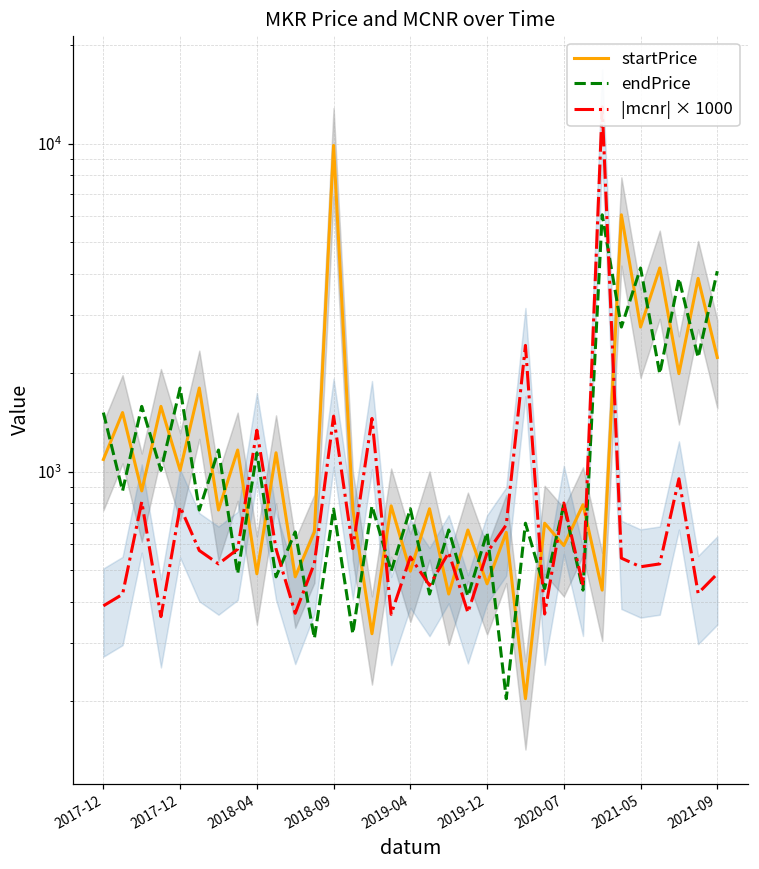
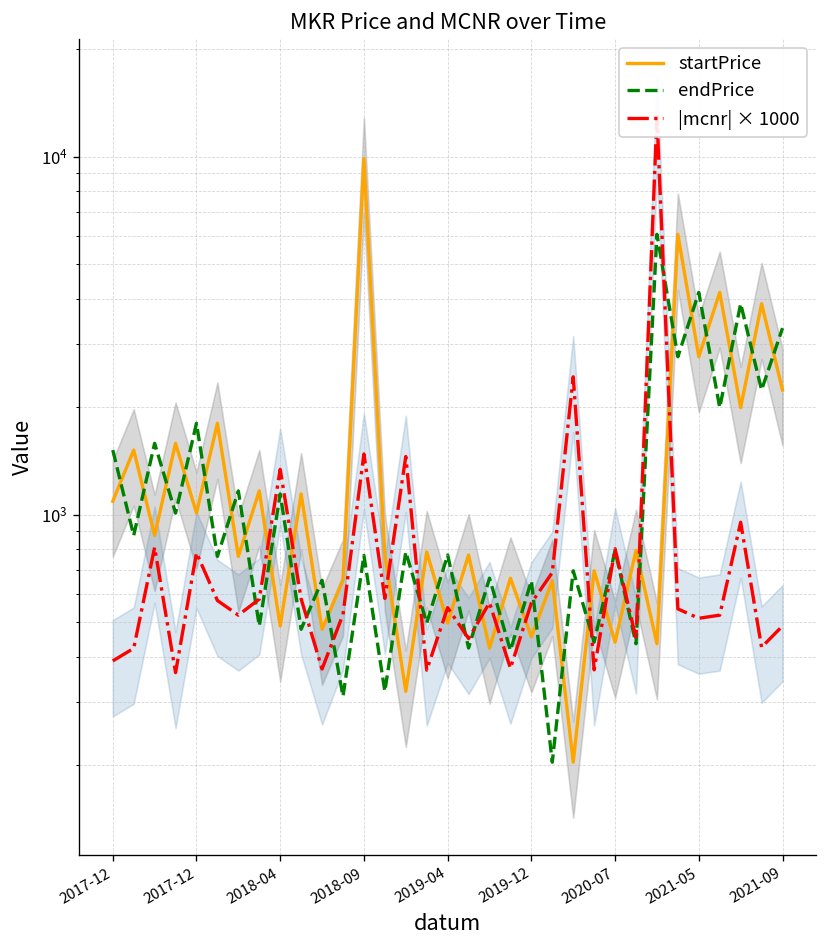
  {
    "startPrice": {
      "2018-04": 490,
      "2018-09": 9900,
      "2019-04": 500,
      "2019-12": 460,
-     "2020-07": 600,
+     "2020-07": 440,
      "2021-05": 2800,
      "2021-09": 2200
    },
    "endPrice": {
      "2018-04": 1140,
      "2018-09": 770,
      "2019-04": 770,
      "2019-12": 650,
      "2021-05": 4200,
-     "2021-09": 4100
+     "2021-09": 3300
    },
    "|mcnr| × 1000": {
      "2018-04": 1300,
      "2018-09": 1500,
      "2019-04": 550,
      "2019-12": 570,
      "2021-05": 510,
      "2021-09": 490
    }
  }
